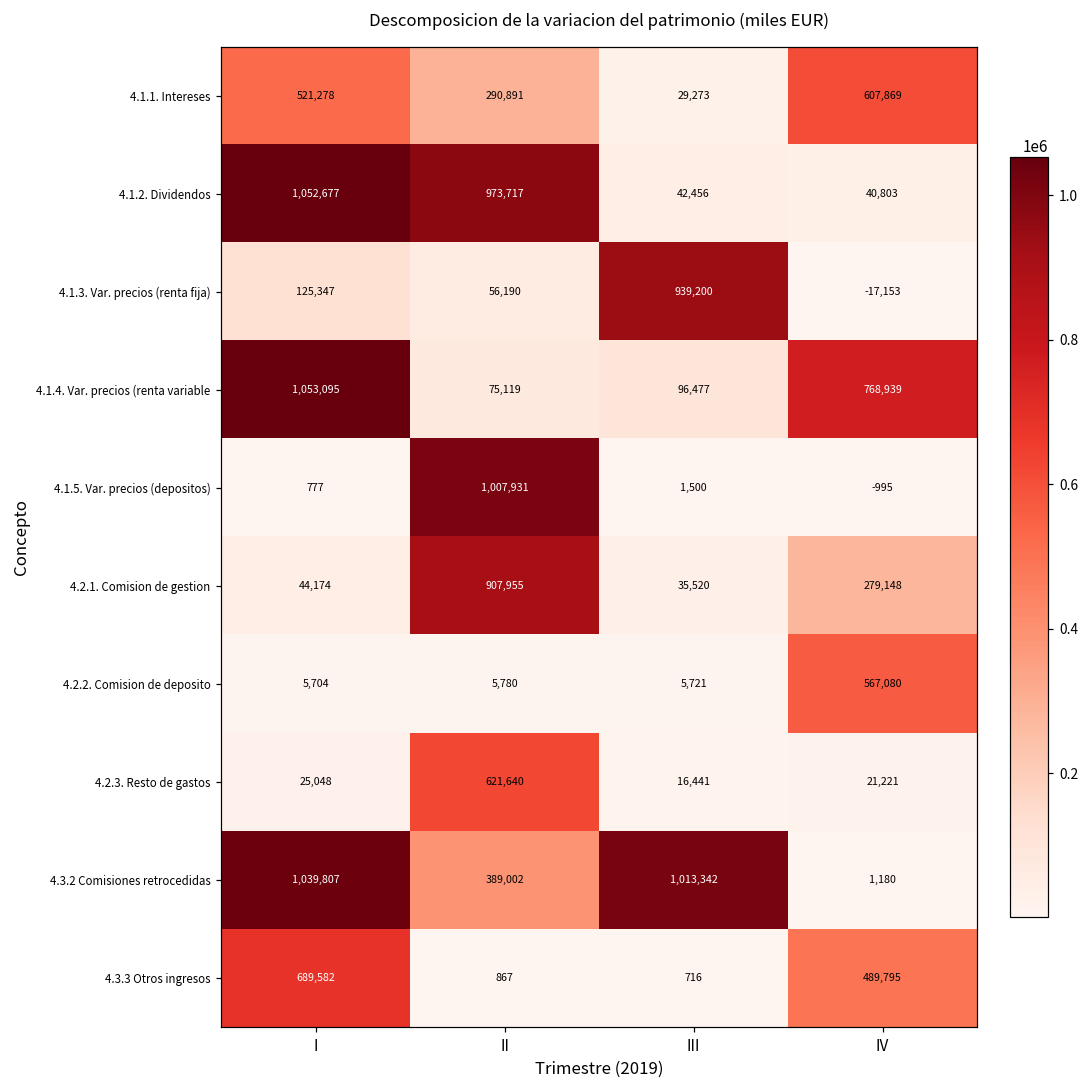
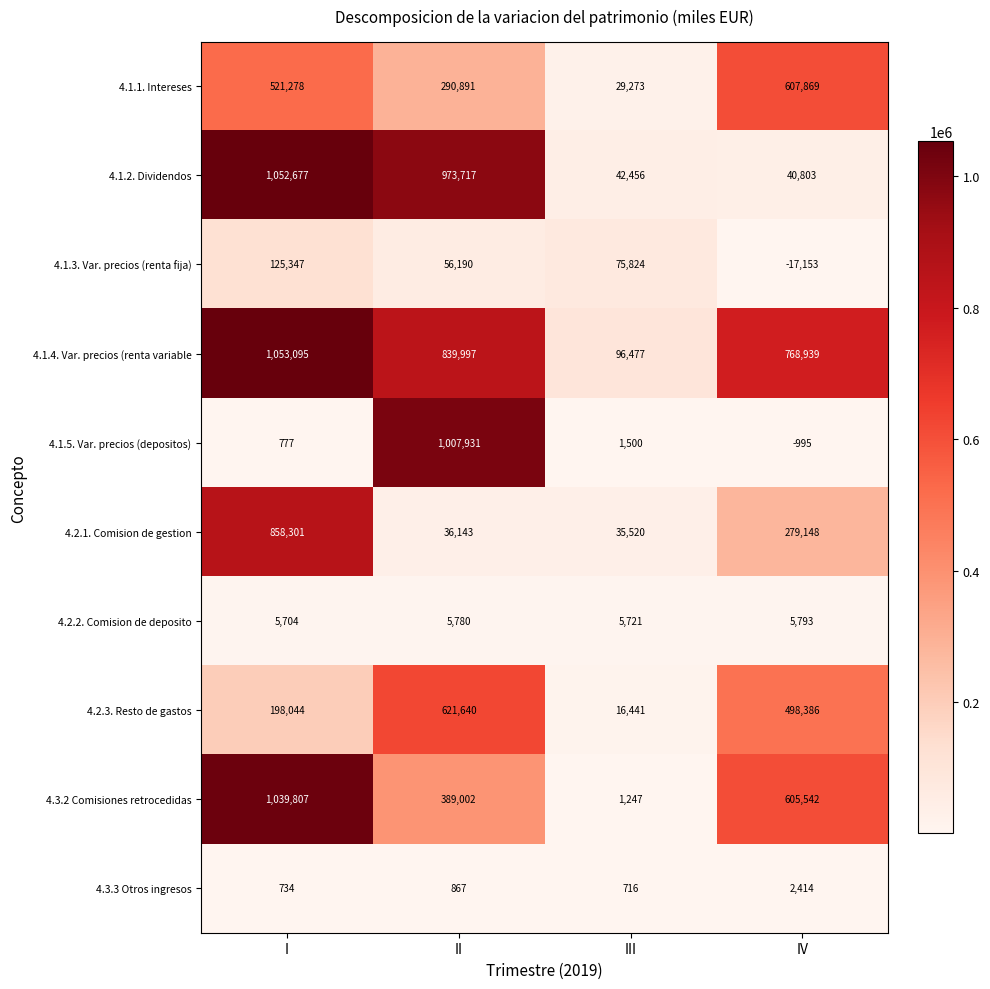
  {
    "4.1.1. Intereses": {
      "I": "521,278",
      "II": "290,891",
      "III": "29,273",
      "IV": "607,869"
    },
    "4.1.2. Dividendos": {
      "I": "1,052,677",
      "II": "973,717",
      "III": "42,456",
      "IV": "40,803"
    },
    "4.1.3. Var. precios (renta fija)": {
      "I": "125,347",
      "II": "56,190",
-     "III": "939,200",
+     "III": "75,824",
      "IV": "-17,153"
    },
    "4.1.4. Var. precios (renta variable": {
      "I": "1,053,095",
-     "II": "75,119",
+     "II": "839,997",
      "III": "96,477",
      "IV": "768,939"
    },
    "4.1.5. Var. precios (depositos)": {
      "I": "777",
      "II": "1,007,931",
      "III": "1,500",
      "IV": "-995"
    },
    "4.2.1. Comision de gestion": {
-     "I": "44,174",
-     "II": "907,955",
+     "I": "858,301",
+     "II": "36,143",
      "III": "35,520",
      "IV": "279,148"
    },
    "4.2.2. Comision de deposito": {
      "I": "5,704",
      "II": "5,780",
      "III": "5,721",
-     "IV": "567,080"
+     "IV": "5,793"
    },
    "4.2.3. Resto de gastos": {
-     "I": "25,048",
+     "I": "198,044",
      "II": "621,640",
      "III": "16,441",
-     "IV": "21,221"
+     "IV": "498,386"
    },
    "4.3.2 Comisiones retrocedidas": {
      "I": "1,039,807",
      "II": "389,002",
-     "III": "1,013,342",
-     "IV": "1,180"
+     "III": "1,247",
+     "IV": "605,542"
    },
    "4.3.3 Otros ingresos": {
-     "I": "689,582",
+     "I": "734",
      "II": "867",
      "III": "716",
-     "IV": "489,795"
+     "IV": "2,414"
    }
  }
